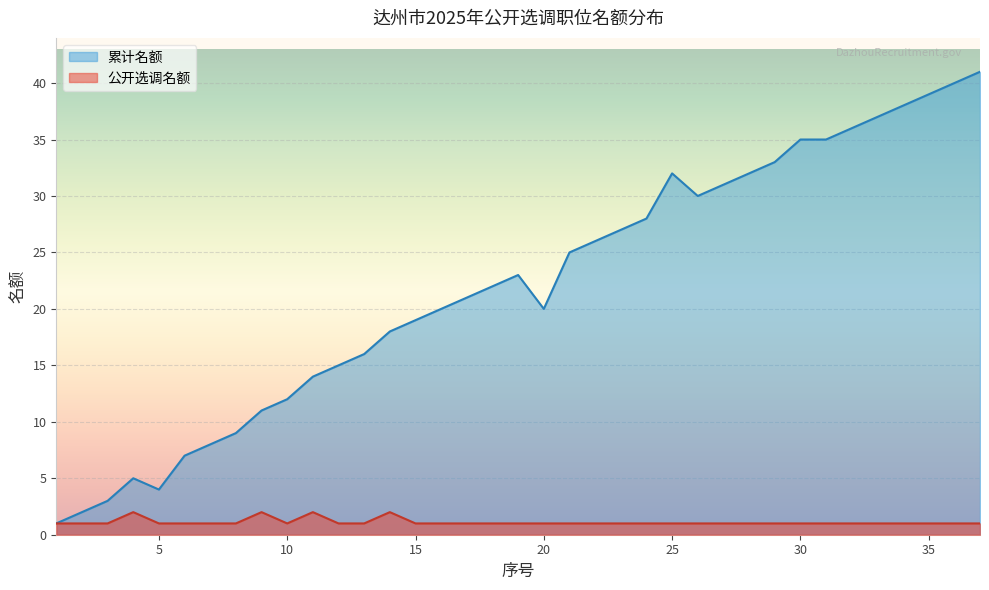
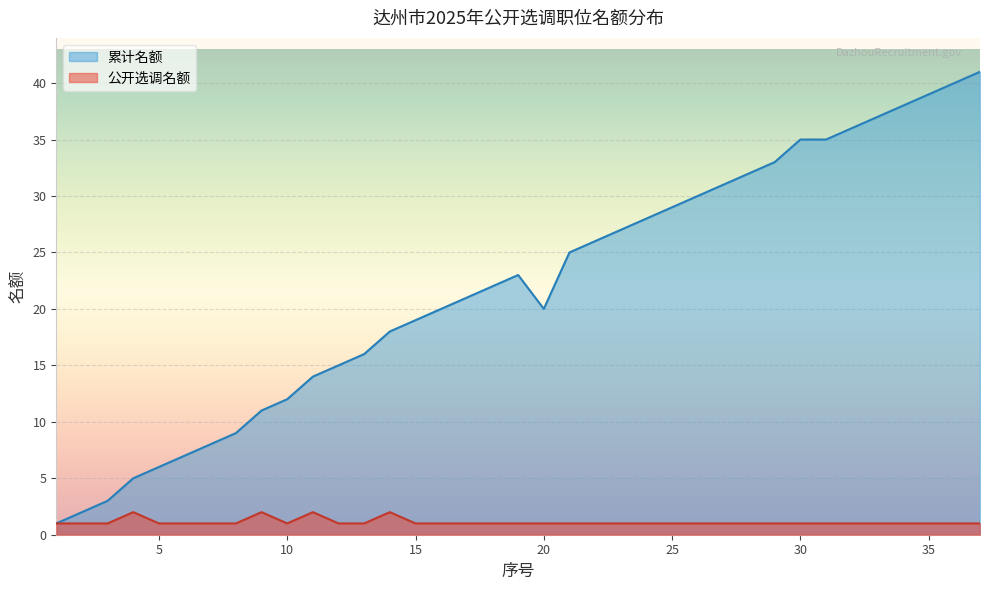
  {
    "累计名额": {
-     "5": 4,
+     "5": 6,
      "10": 12,
      "15": 19,
      "20": 20,
-     "25": 32,
+     "25": 29,
      "30": 35,
      "35": 39
    },
    "公开选调名额": {
      "5": 1,
      "10": 1,
      "15": 1,
      "20": 1,
      "25": 1,
      "30": 1,
      "35": 1
    }
  }
